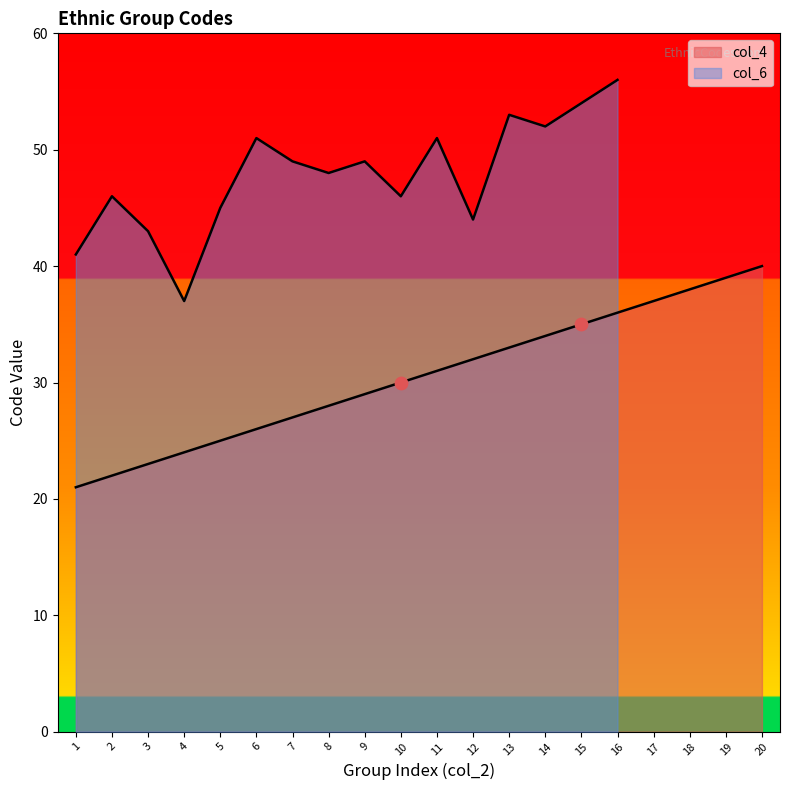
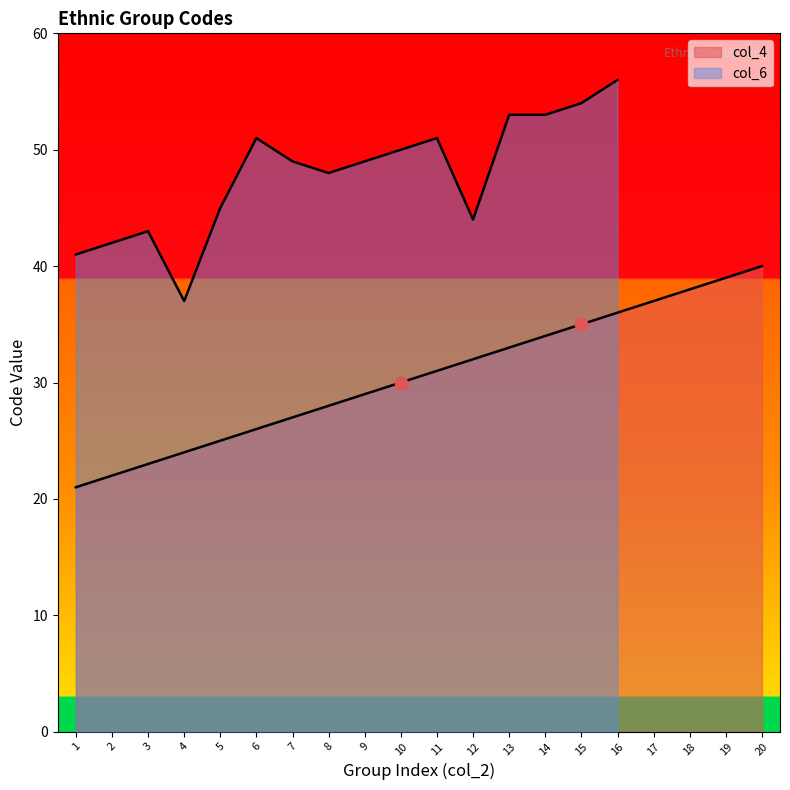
  {
    "col_6": {
      "1": 41,
-     "2": 46,
+     "2": 42,
      "3": 43,
      "4": 37,
      "5": 45,
      "6": 51,
      "7": 49,
      "8": 48,
      "9": 49,
-     "10": 46,
+     "10": 50,
      "11": 51,
      "12": 44,
      "13": 53,
-     "14": 52,
+     "14": 53,
      "15": 54,
      "16": 56
    }
  }
